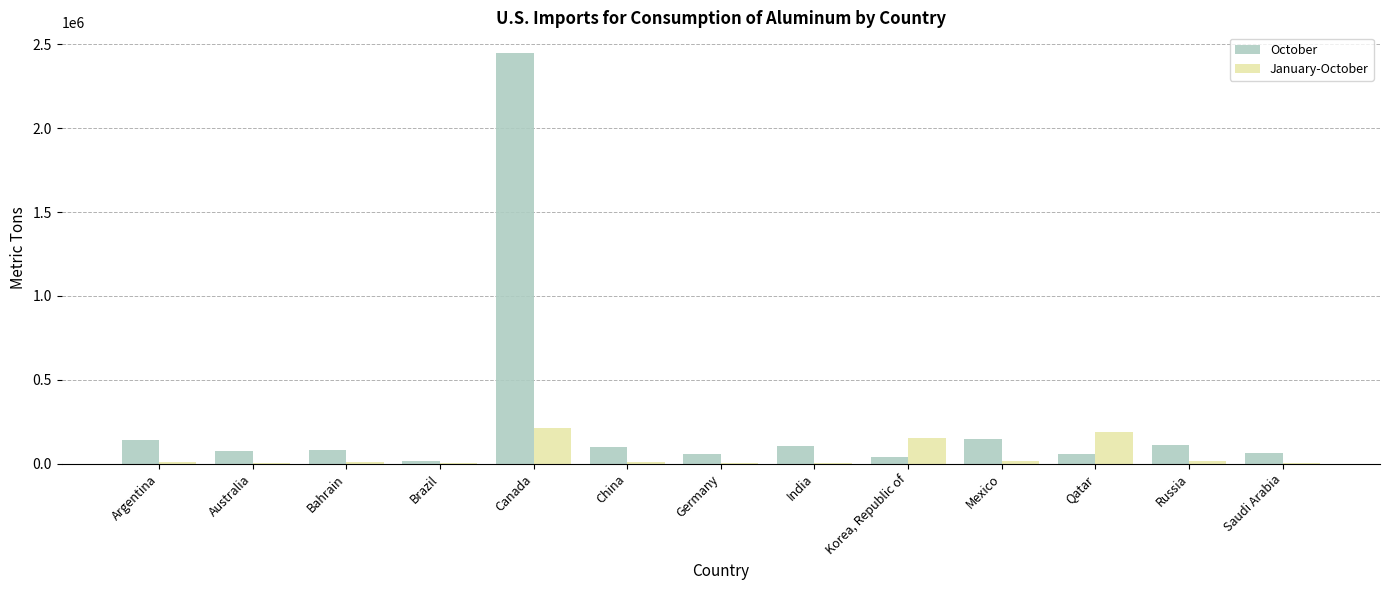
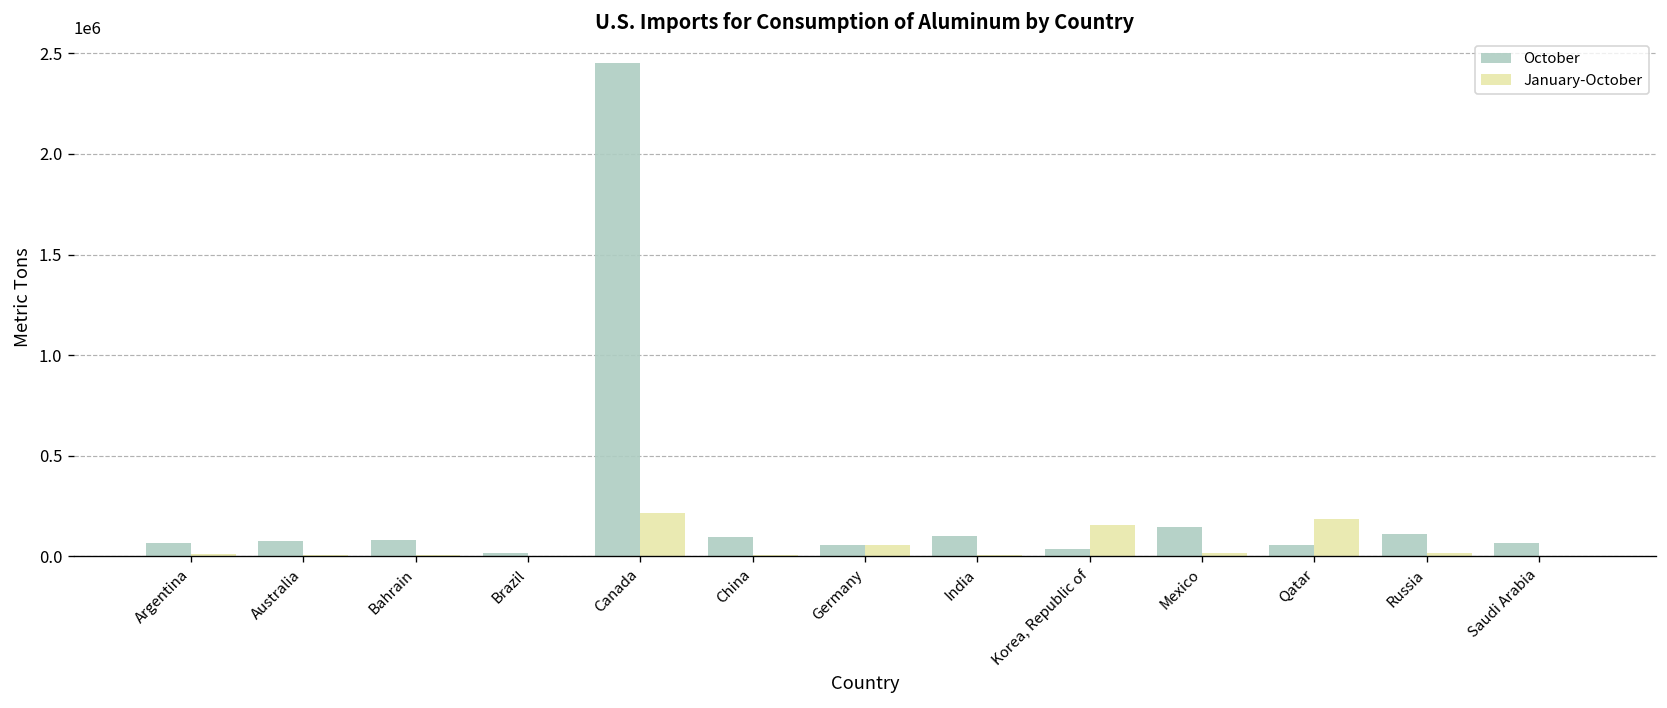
  {
    "October": {
-     "Argentina": 140000,
+     "Argentina": 60000,
      "Australia": 70000,
      "Bahrain": 80000,
      "Brazil": 20000,
      "Canada": 2450000,
      "China": 100000,
      "Germany": 60000,
      "India": 100000,
      "Korea, Republic of": 40000,
      "Mexico": 150000,
      "Qatar": 60000,
      "Russia": 110000,
      "Saudi Arabia": 60000
    },
    "January-October": {
      "Canada": 210000,
-     "Germany": 10000,
+     "Germany": 60000,
      "Korea, Republic of": 150000,
      "Mexico": 20000,
      "Qatar": 190000,
      "Russia": 20000
    }
  }
